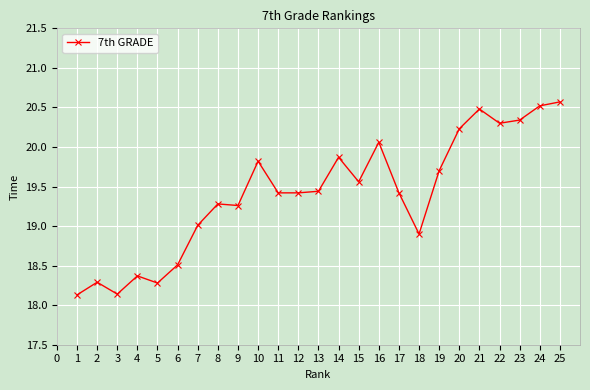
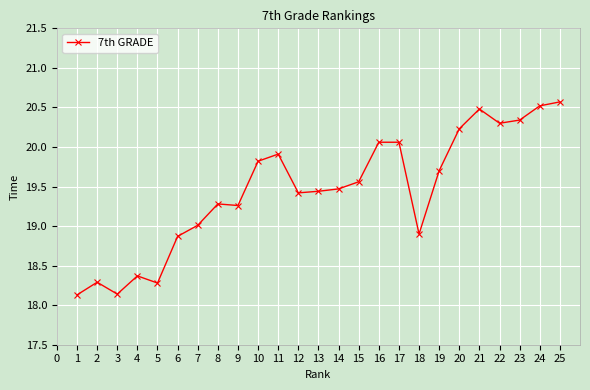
  {
    "1": 18.1,
    "2": 18.3,
    "3": 18.1,
    "4": 18.4,
    "5": 18.3,
-   "6": 18.5,
+   "6": 18.9,
    "7": 19.0,
    "8": 19.3,
    "9": 19.3,
    "10": 19.8,
-   "11": 19.4,
+   "11": 19.9,
    "12": 19.4,
    "13": 19.4,
-   "14": 19.9,
+   "14": 19.5,
    "15": 19.6,
    "16": 20.1,
-   "17": 19.4,
+   "17": 20.1,
    "18": 18.9,
    "19": 19.7,
    "20": 20.2,
    "21": 20.5,
    "22": 20.3,
    "23": 20.3,
    "24": 20.5,
    "25": 20.6
  }
